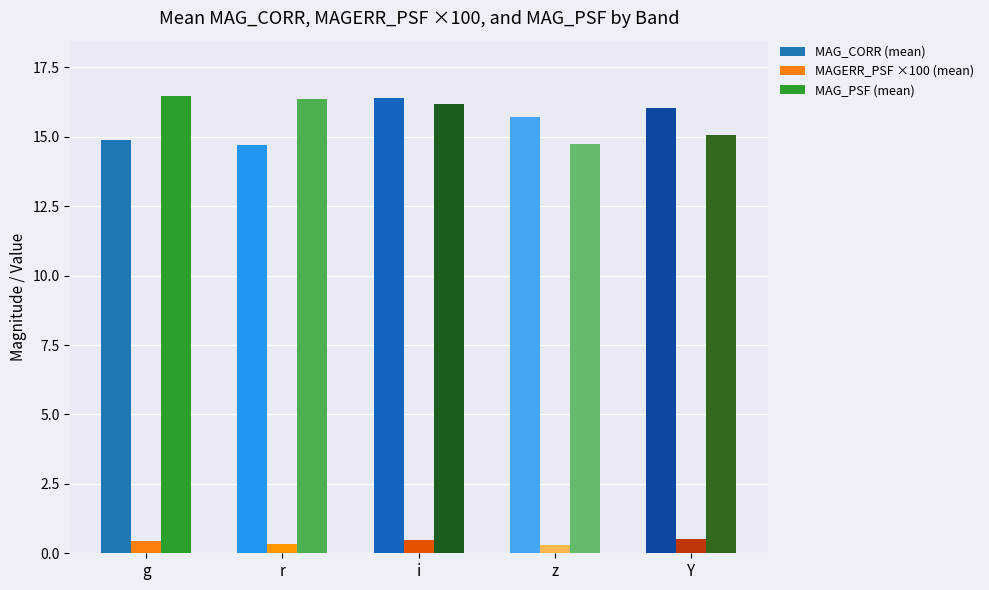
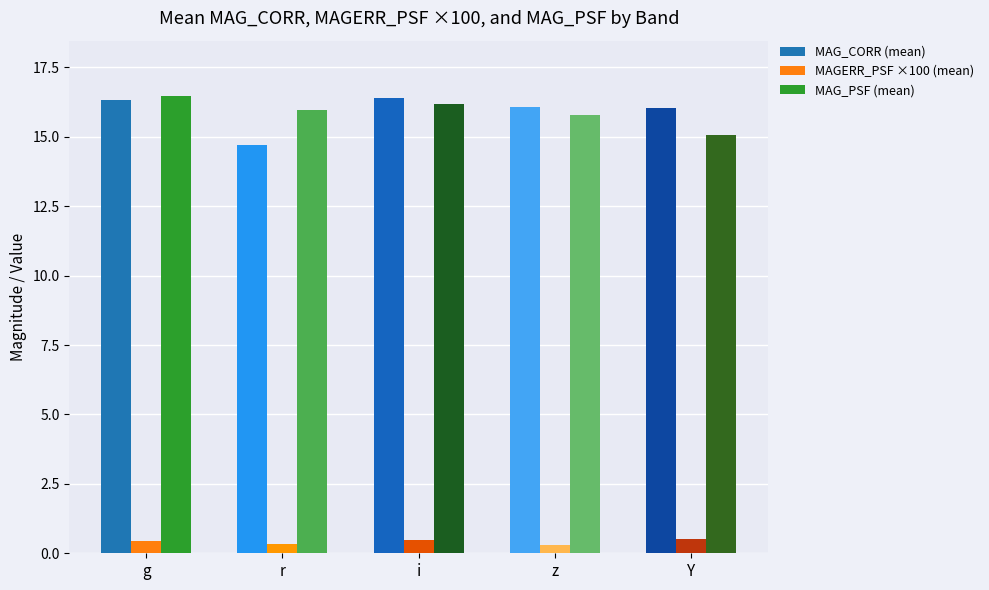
  {
    "MAG_CORR (mean)": {
-     "g": 14.9,
+     "g": 16.3,
      "r": 14.7,
      "i": 16.4,
-     "z": 15.7,
+     "z": 16.1,
      "Y": 16.0
    },
    "MAGERR_PSF ×100 (mean)": {
      "g": 0.4,
      "r": 0.3,
      "i": 0.5,
      "z": 0.3,
      "Y": 0.5
    },
    "MAG_PSF (mean)": {
      "g": 16.5,
-     "r": 16.3,
+     "r": 16.0,
      "i": 16.2,
-     "z": 14.7,
+     "z": 15.8,
      "Y": 15.1
    }
  }
